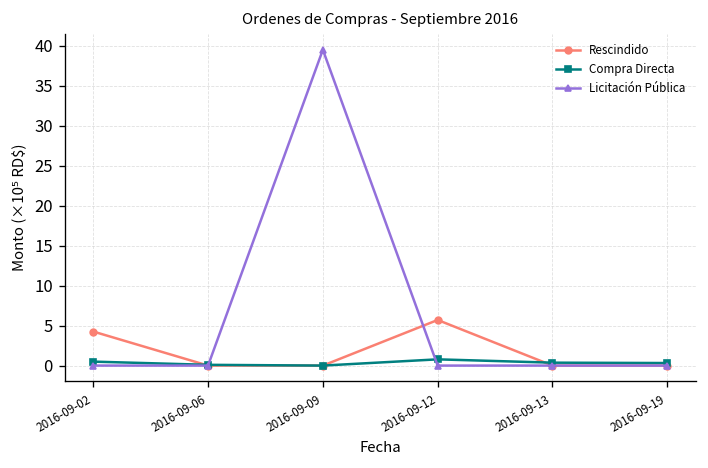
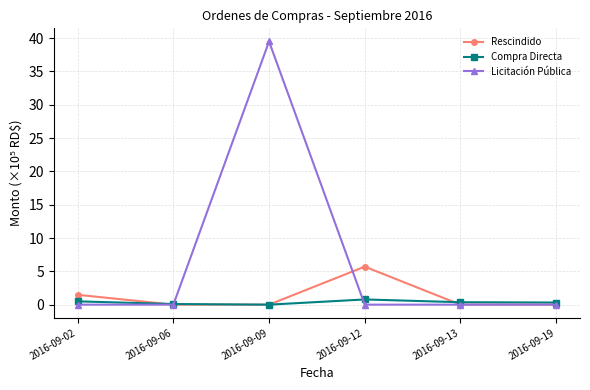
  {
    "Rescindido": {
-     "2016-09-02": 4,
+     "2016-09-02": 1,
      "2016-09-12": 6
    },
    "Compra Directa": {
      "2016-09-02": 0,
      "2016-09-12": 1
    },
    "Licitación Pública": {
      "2016-09-02": 0,
      "2016-09-09": 40,
      "2016-09-12": 0
    }
  }
